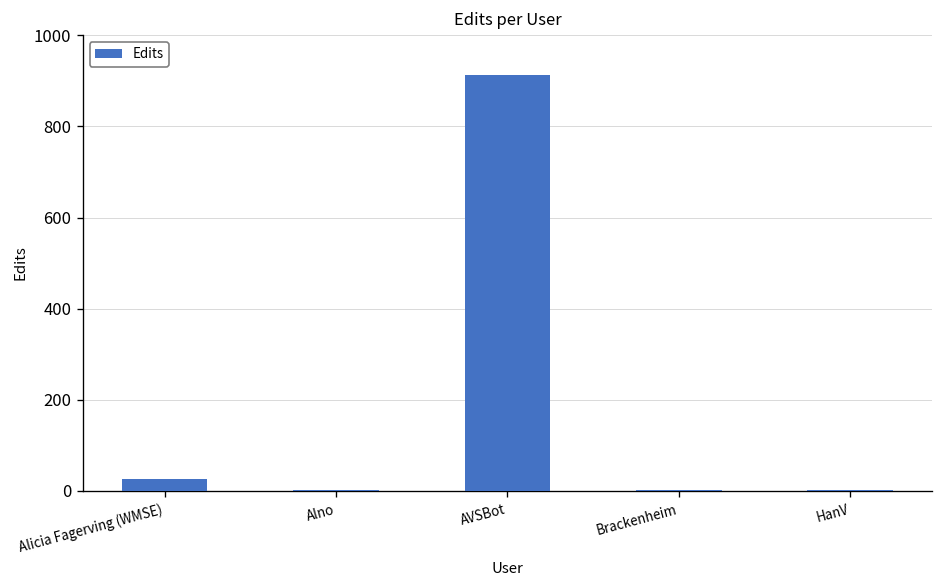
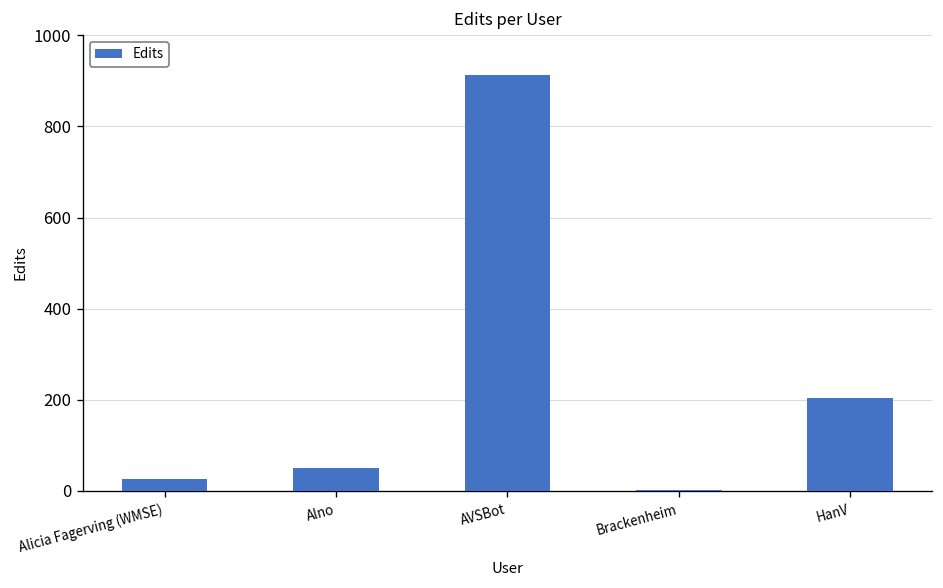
  {
    "Alicia Fagerving (WMSE)": 30,
-   "Alno": 0,
+   "Alno": 50,
    "AVSBot": 910,
-   "HanV": 0
+   "HanV": 200
  }
